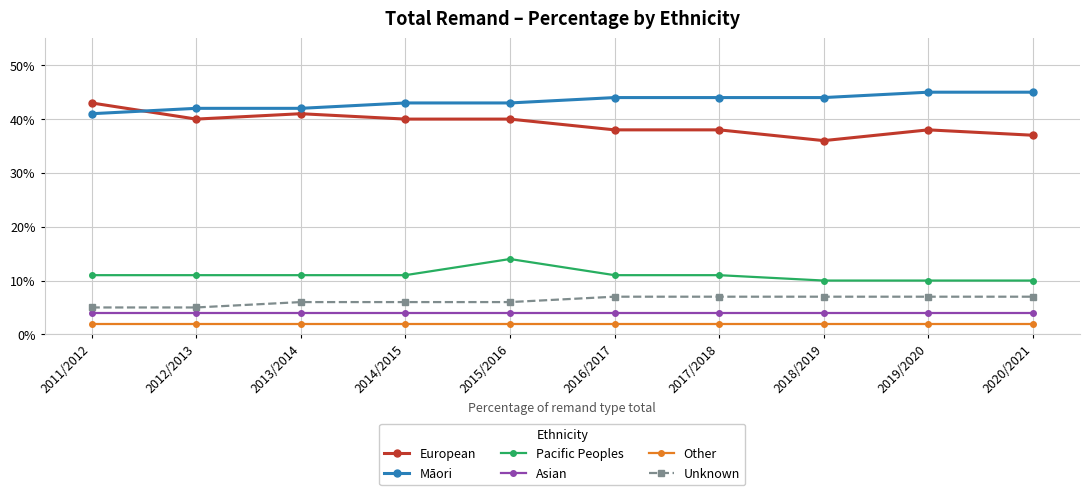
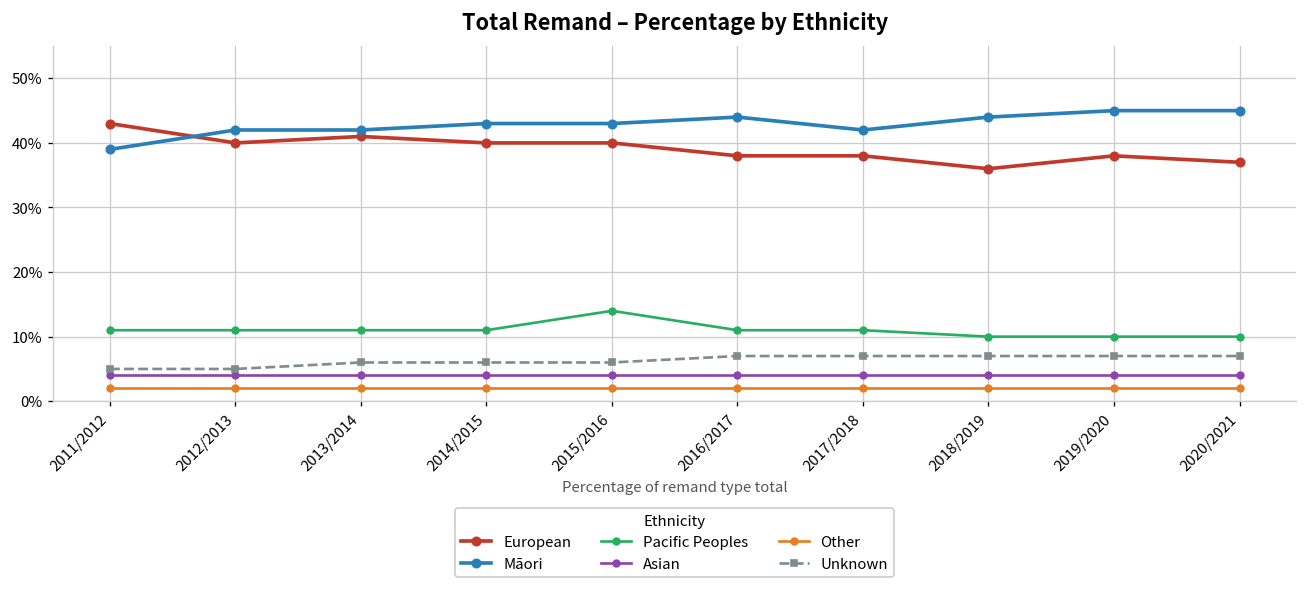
  {
    "European": {
      "2011/2012": "43%",
      "2012/2013": "40%",
      "2013/2014": "41%",
      "2014/2015": "40%",
      "2015/2016": "40%",
      "2016/2017": "38%",
      "2017/2018": "38%",
      "2018/2019": "36%",
      "2019/2020": "38%",
      "2020/2021": "37%"
    },
    "Māori": {
-     "2011/2012": "41%",
+     "2011/2012": "39%",
      "2012/2013": "42%",
      "2013/2014": "42%",
      "2014/2015": "43%",
      "2015/2016": "43%",
      "2016/2017": "44%",
-     "2017/2018": "44%",
+     "2017/2018": "42%",
      "2018/2019": "44%",
      "2019/2020": "45%",
      "2020/2021": "45%"
    },
    "Pacific Peoples": {
      "2011/2012": "11%",
      "2012/2013": "11%",
      "2013/2014": "11%",
      "2014/2015": "11%",
      "2015/2016": "14%",
      "2016/2017": "11%",
      "2017/2018": "11%",
      "2018/2019": "10%",
      "2019/2020": "10%",
      "2020/2021": "10%"
    },
    "Asian": {
      "2011/2012": "4%",
      "2012/2013": "4%",
      "2013/2014": "4%",
      "2014/2015": "4%",
      "2015/2016": "4%",
      "2016/2017": "4%",
      "2017/2018": "4%",
      "2018/2019": "4%",
      "2019/2020": "4%",
      "2020/2021": "4%"
    },
    "Other": {
      "2011/2012": "2%",
      "2012/2013": "2%",
      "2013/2014": "2%",
      "2014/2015": "2%",
      "2015/2016": "2%",
      "2016/2017": "2%",
      "2017/2018": "2%",
      "2018/2019": "2%",
      "2019/2020": "2%",
      "2020/2021": "2%"
    },
    "Unknown": {
      "2011/2012": "5%",
      "2012/2013": "5%",
      "2013/2014": "6%",
      "2014/2015": "6%",
      "2015/2016": "6%",
      "2016/2017": "7%",
      "2017/2018": "7%",
      "2018/2019": "7%",
      "2019/2020": "7%",
      "2020/2021": "7%"
    }
  }
